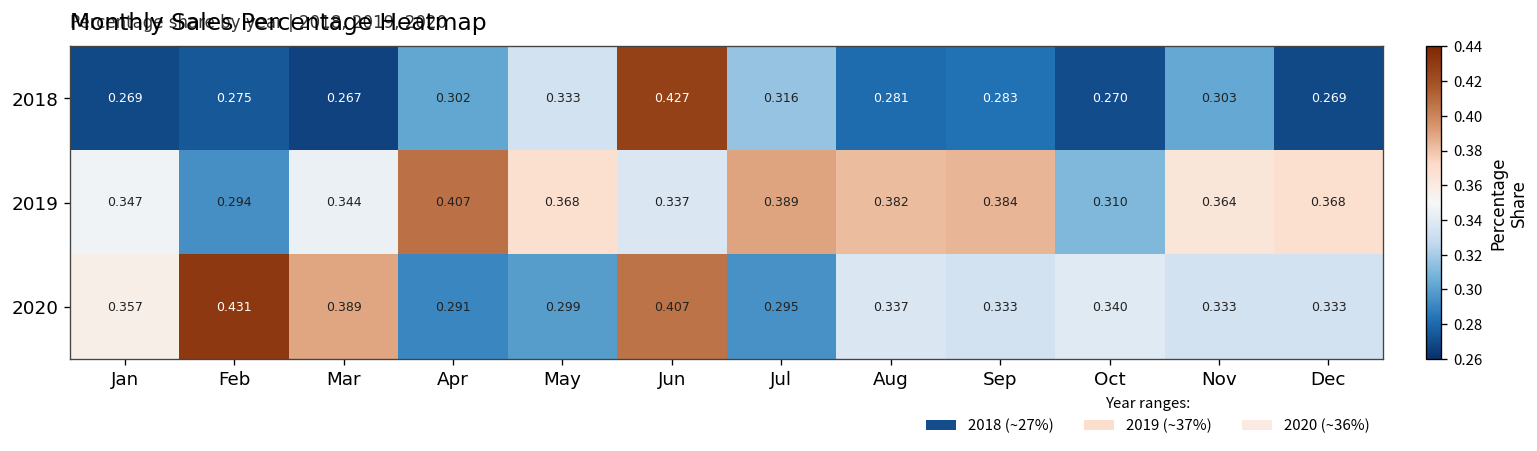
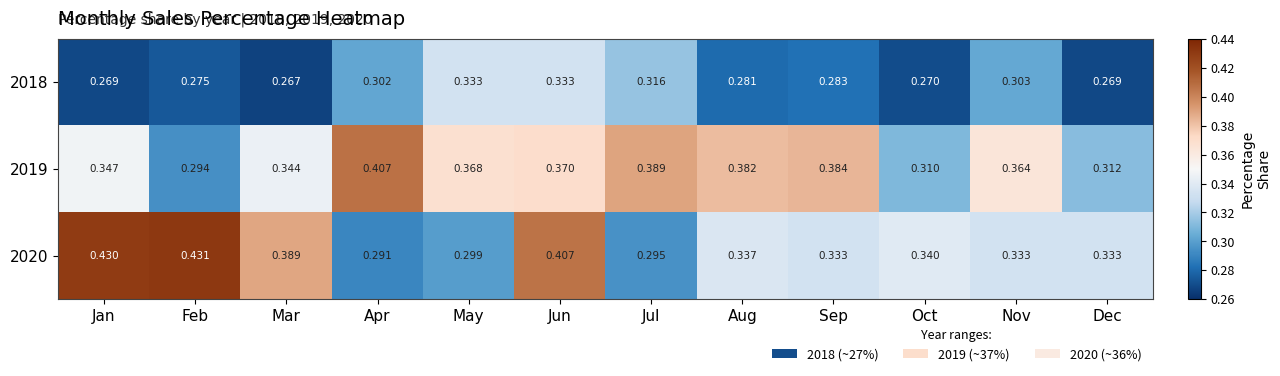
  {
    "2018": {
      "Jan": 0.269,
      "Feb": 0.275,
      "Mar": 0.267,
      "Apr": 0.302,
      "May": 0.333,
-     "Jun": 0.427,
+     "Jun": 0.333,
      "Jul": 0.316,
      "Aug": 0.281,
      "Sep": 0.283,
      "Oct": 0.270,
      "Nov": 0.303,
      "Dec": 0.269
    },
    "2019": {
      "Jan": 0.347,
      "Feb": 0.294,
      "Mar": 0.344,
      "Apr": 0.407,
      "May": 0.368,
-     "Jun": 0.337,
+     "Jun": 0.370,
      "Jul": 0.389,
      "Aug": 0.382,
      "Sep": 0.384,
      "Oct": 0.310,
      "Nov": 0.364,
-     "Dec": 0.368
+     "Dec": 0.312
    },
    "2020": {
-     "Jan": 0.357,
+     "Jan": 0.430,
      "Feb": 0.431,
      "Mar": 0.389,
      "Apr": 0.291,
      "May": 0.299,
      "Jun": 0.407,
      "Jul": 0.295,
      "Aug": 0.337,
      "Sep": 0.333,
      "Oct": 0.340,
      "Nov": 0.333,
      "Dec": 0.333
    }
  }
